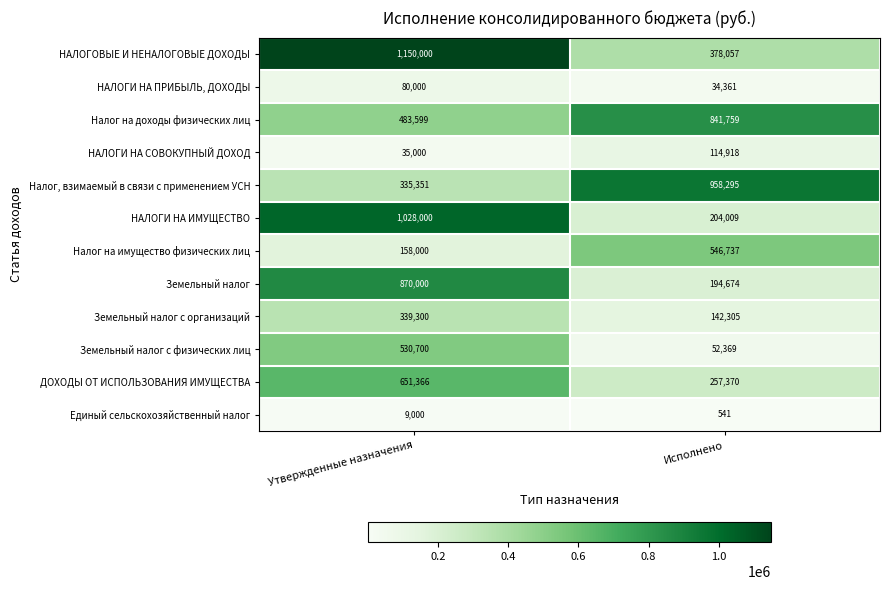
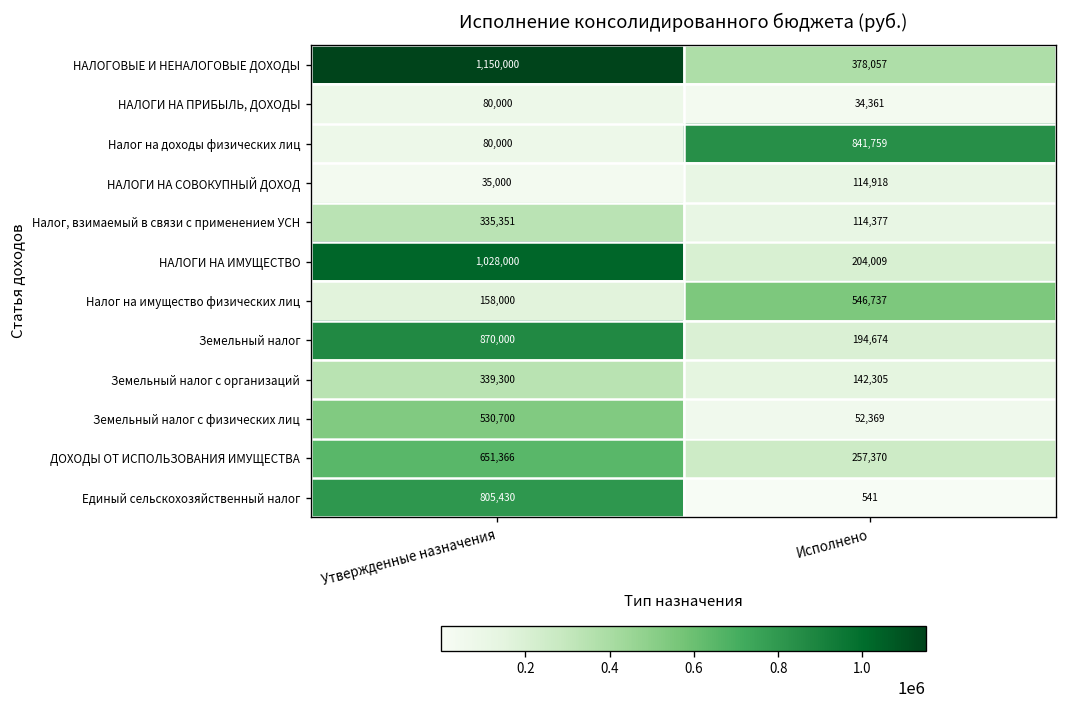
  {
    "НАЛОГОВЫЕ И НЕНАЛОГОВЫЕ ДОХОДЫ": {
      "Утвержденные назначения": "1,150,000",
      "Исполнено": "378,057"
    },
    "НАЛОГИ НА ПРИБЫЛЬ, ДОХОДЫ": {
      "Утвержденные назначения": "80,000",
      "Исполнено": "34,361"
    },
    "Налог на доходы физических лиц": {
-     "Утвержденные назначения": "483,599",
+     "Утвержденные назначения": "80,000",
      "Исполнено": "841,759"
    },
    "НАЛОГИ НА СОВОКУПНЫЙ ДОХОД": {
      "Утвержденные назначения": "35,000",
      "Исполнено": "114,918"
    },
    "Налог, взимаемый в связи с применением УСН": {
      "Утвержденные назначения": "335,351",
-     "Исполнено": "958,295"
+     "Исполнено": "114,377"
    },
    "НАЛОГИ НА ИМУЩЕСТВО": {
      "Утвержденные назначения": "1,028,000",
      "Исполнено": "204,009"
    },
    "Налог на имущество физических лиц": {
      "Утвержденные назначения": "158,000",
      "Исполнено": "546,737"
    },
    "Земельный налог": {
      "Утвержденные назначения": "870,000",
      "Исполнено": "194,674"
    },
    "Земельный налог с организаций": {
      "Утвержденные назначения": "339,300",
      "Исполнено": "142,305"
    },
    "Земельный налог с физических лиц": {
      "Утвержденные назначения": "530,700",
      "Исполнено": "52,369"
    },
    "ДОХОДЫ ОТ ИСПОЛЬЗОВАНИЯ ИМУЩЕСТВА": {
      "Утвержденные назначения": "651,366",
      "Исполнено": "257,370"
    },
    "Единый сельскохозяйственный налог": {
-     "Утвержденные назначения": "9,000",
+     "Утвержденные назначения": "805,430",
      "Исполнено": "541"
    }
  }
